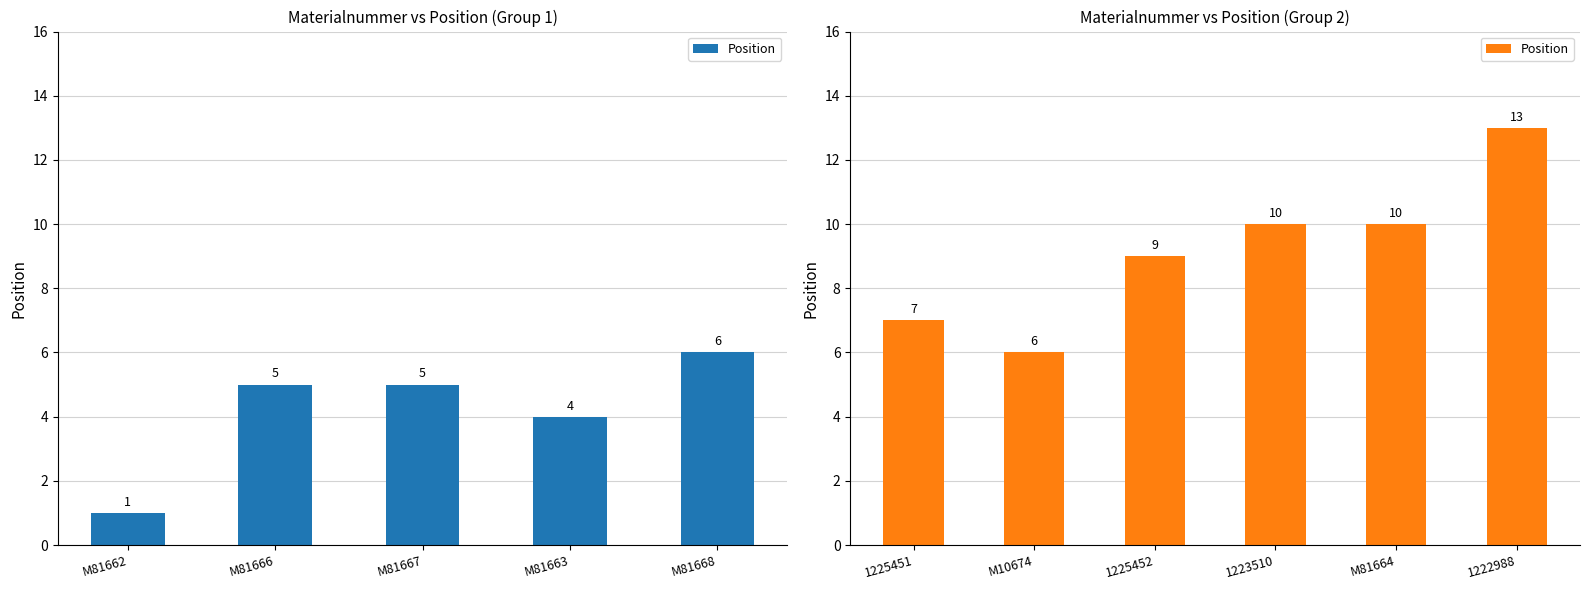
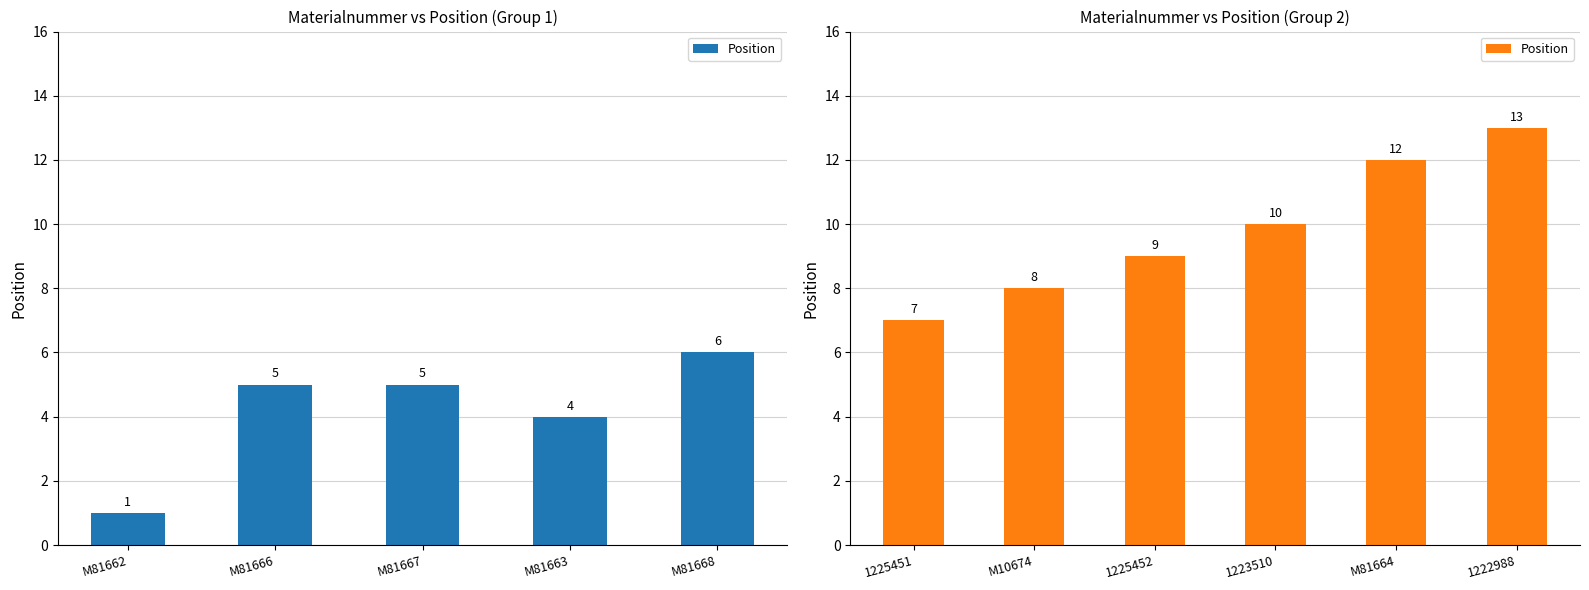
  {
    "Materialnummer vs Position (Group 1)": {
      "M81662": 1,
      "M81666": 5,
      "M81667": 5,
      "M81663": 4,
      "M81668": 6
    },
    "Materialnummer vs Position (Group 2)": {
      "1225451": 7,
-     "M10674": 6,
+     "M10674": 8,
      "1225452": 9,
      "1223510": 10,
-     "M81664": 10,
+     "M81664": 12,
      "1222988": 13
    }
  }
